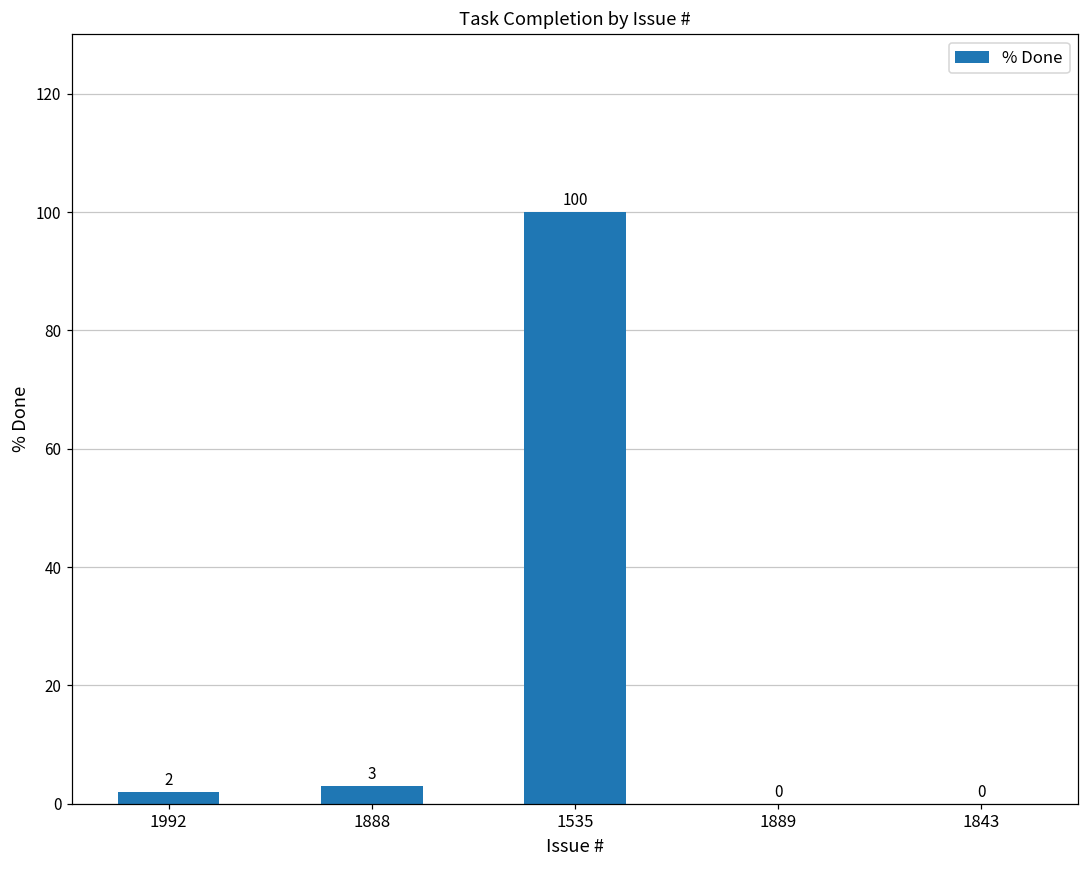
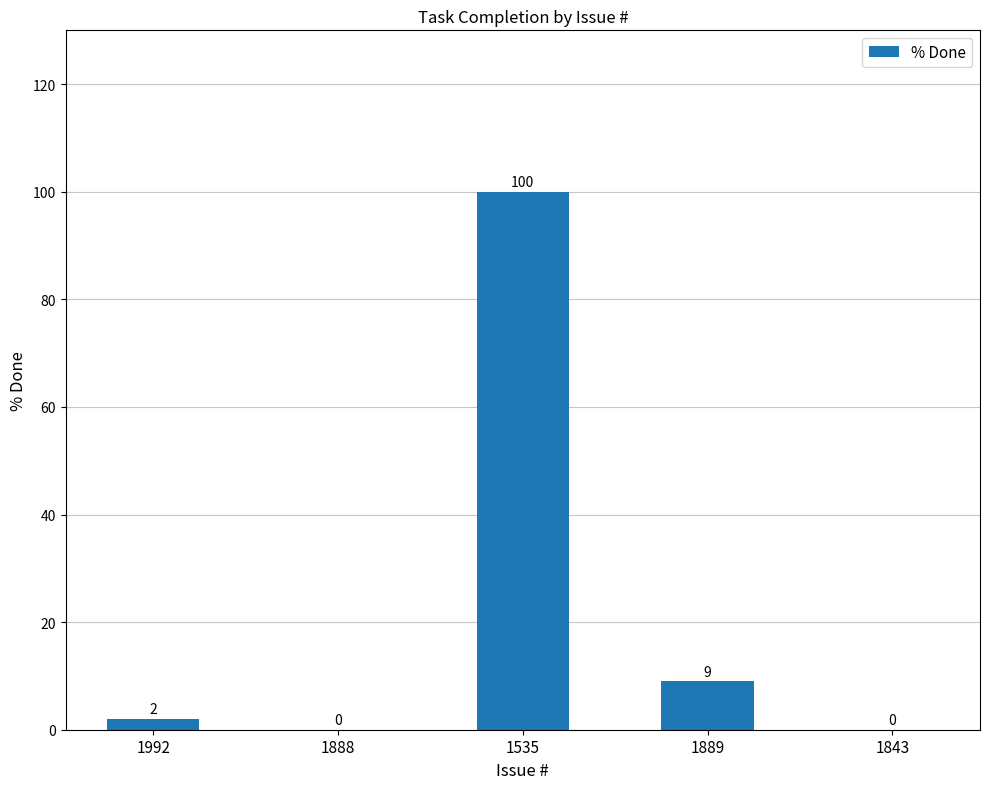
  {
    "1992": 2,
-   "1888": 3,
+   "1888": 0,
    "1535": 100,
-   "1889": 0,
+   "1889": 9,
    "1843": 0
  }
